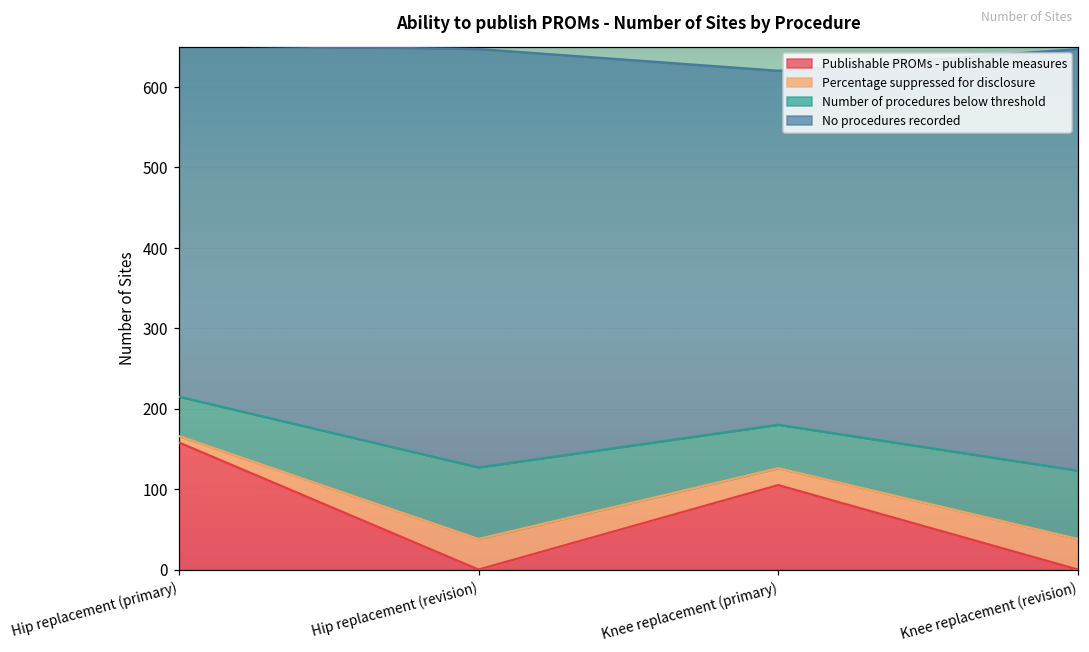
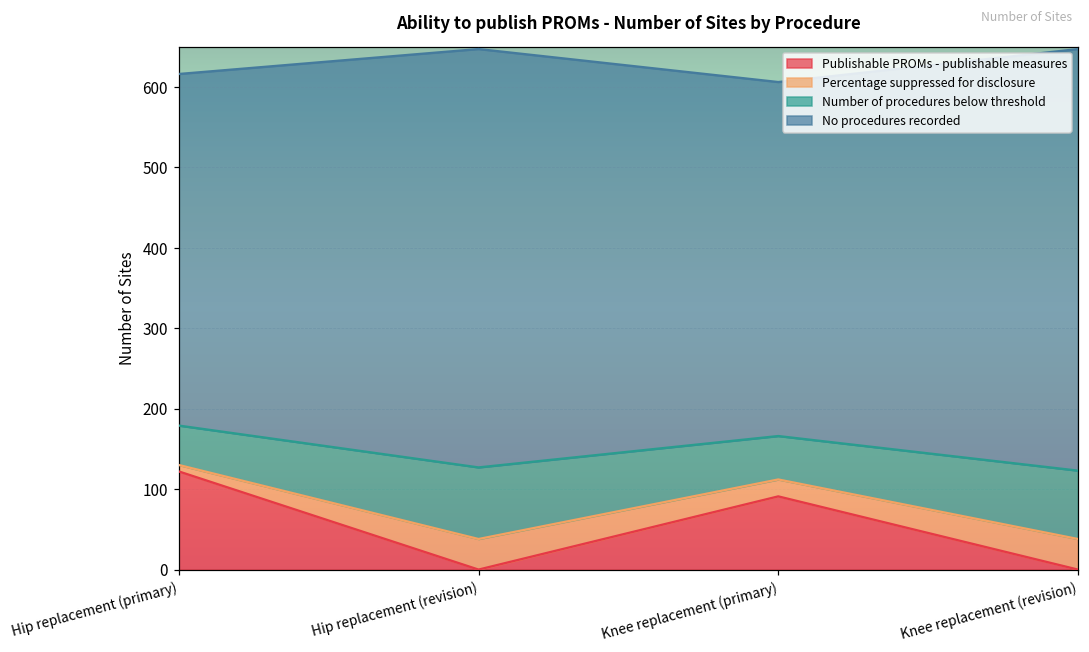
  {
    "Publishable PROMs - publishable measures": {
-     "Hip replacement (primary)": 160,
+     "Hip replacement (primary)": 120,
      "Hip replacement (revision)": 0,
-     "Knee replacement (primary)": 110,
+     "Knee replacement (primary)": 90,
      "Knee replacement (revision)": 0
    },
    "Percentage suppressed for disclosure": {
      "Hip replacement (primary)": 10,
      "Hip replacement (revision)": 40,
      "Knee replacement (primary)": 20,
      "Knee replacement (revision)": 40
    }
  }
